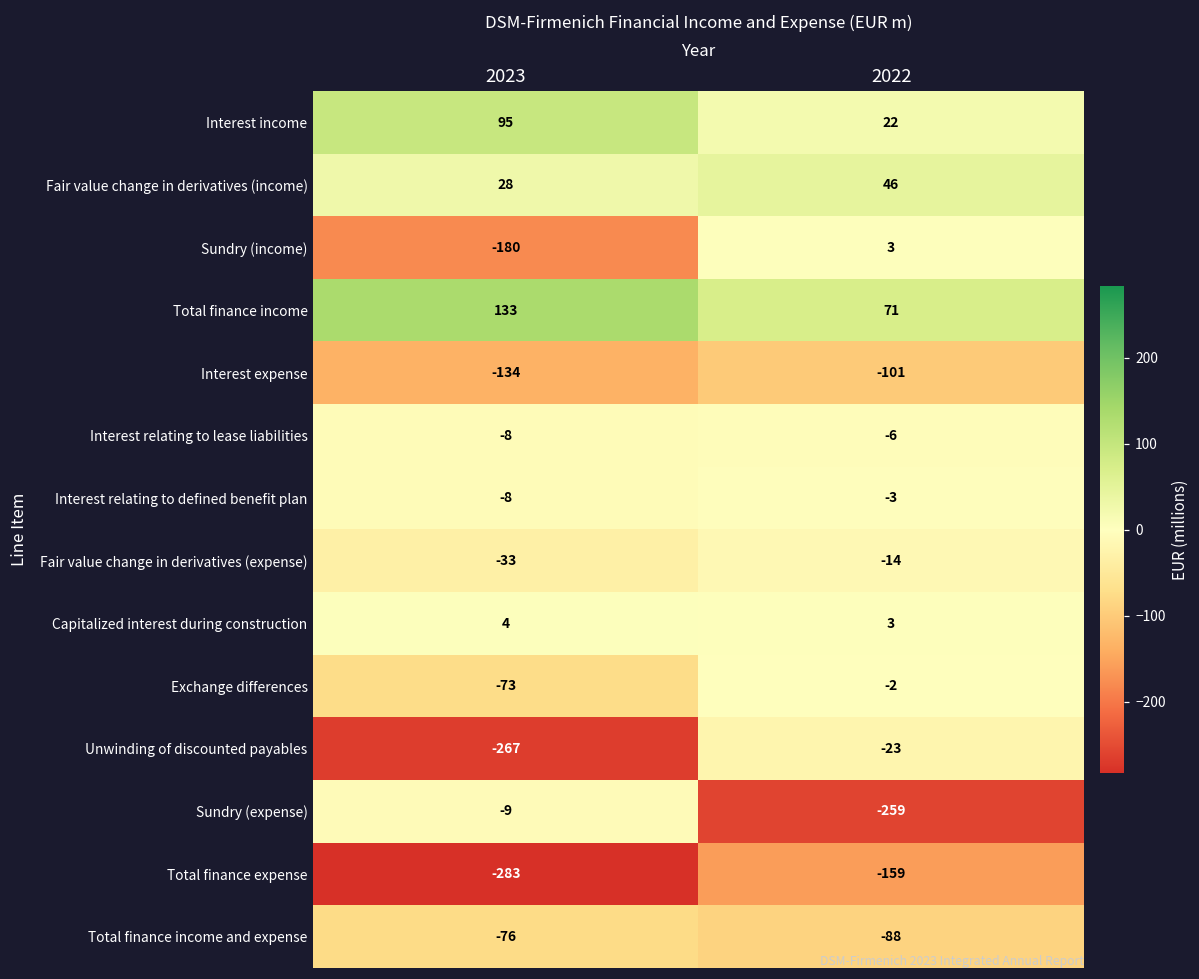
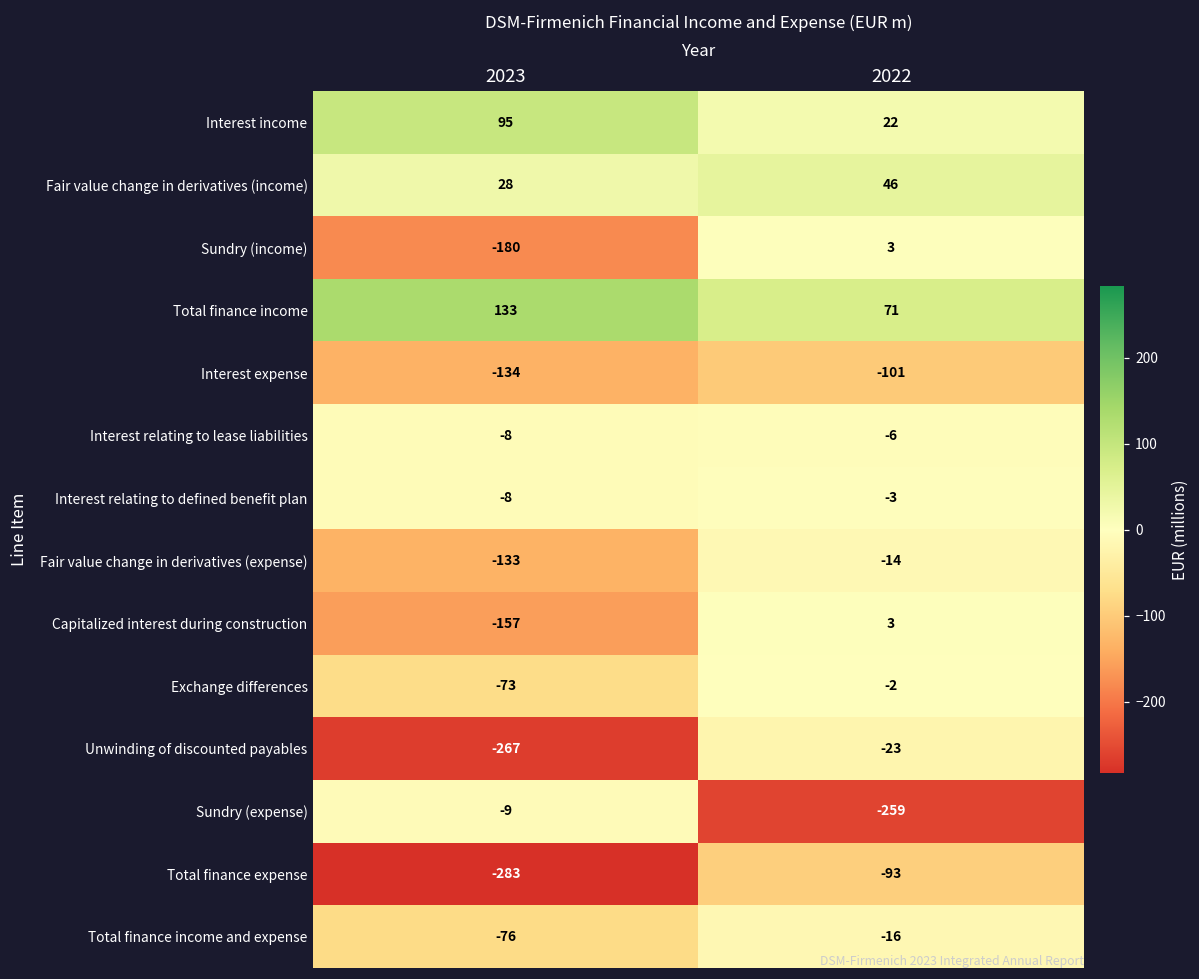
  {
    "Interest income": {
      "2023": 95,
      "2022": 22
    },
    "Fair value change in derivatives (income)": {
      "2023": 28,
      "2022": 46
    },
    "Sundry (income)": {
      "2023": -180,
      "2022": 3
    },
    "Total finance income": {
      "2023": 133,
      "2022": 71
    },
    "Interest expense": {
      "2023": -134,
      "2022": -101
    },
    "Interest relating to lease liabilities": {
      "2023": -8,
      "2022": -6
    },
    "Interest relating to defined benefit plan": {
      "2023": -8,
      "2022": -3
    },
    "Fair value change in derivatives (expense)": {
-     "2023": -33,
+     "2023": -133,
      "2022": -14
    },
    "Capitalized interest during construction": {
-     "2023": 4,
+     "2023": -157,
      "2022": 3
    },
    "Exchange differences": {
      "2023": -73,
      "2022": -2
    },
    "Unwinding of discounted payables": {
      "2023": -267,
      "2022": -23
    },
    "Sundry (expense)": {
      "2023": -9,
      "2022": -259
    },
    "Total finance expense": {
      "2023": -283,
-     "2022": -159
+     "2022": -93
    },
    "Total finance income and expense": {
      "2023": -76,
-     "2022": -88
+     "2022": -16
    }
  }
